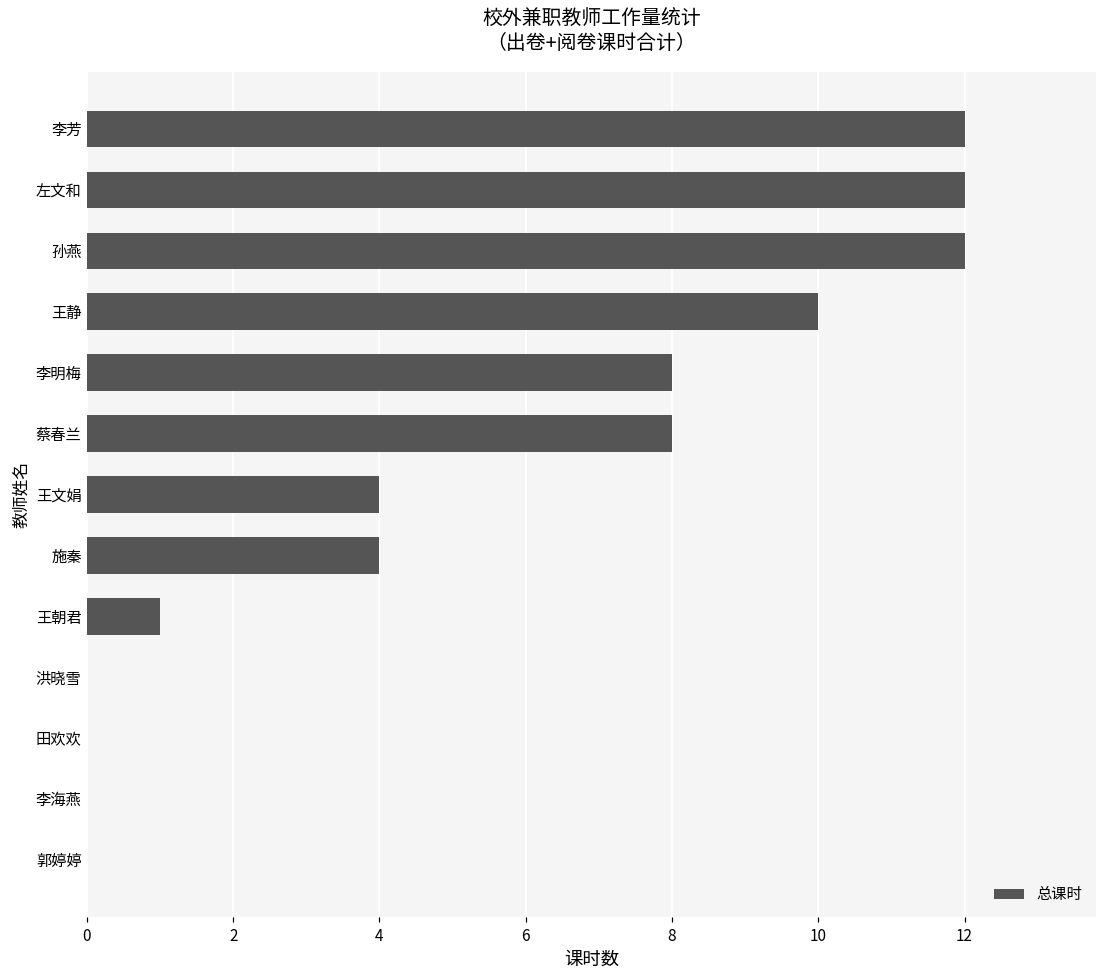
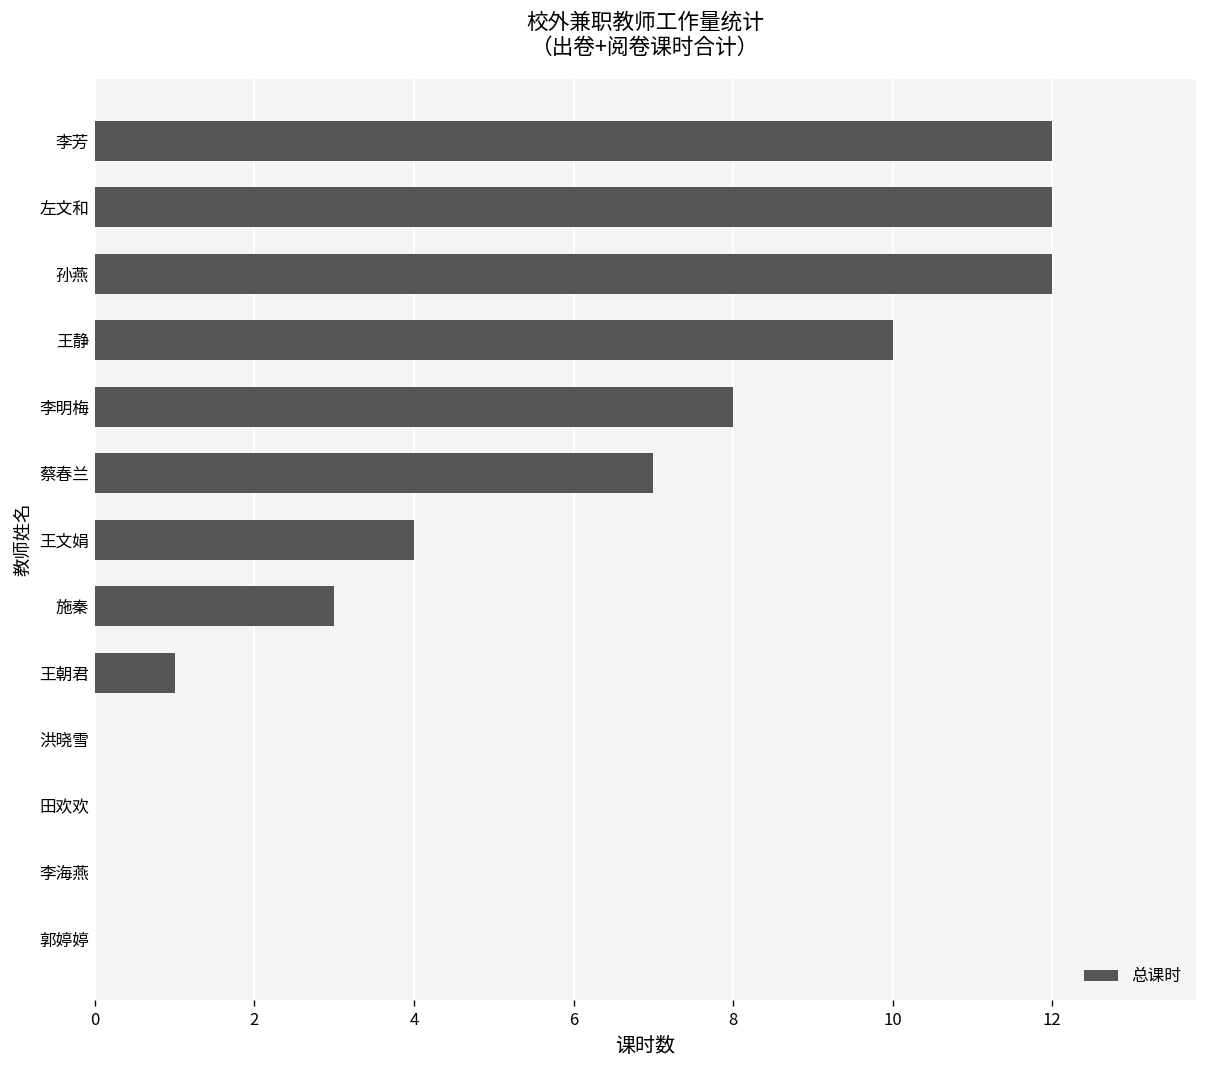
  {
    "李芳": 12,
    "左文和": 12,
    "孙燕": 12,
    "王静": 10,
    "李明梅": 8,
-   "蔡春兰": 8,
+   "蔡春兰": 7,
    "王文娟": 4,
-   "施秦": 4,
+   "施秦": 3,
    "王朝君": 1,
    "洪晓雪": 0,
    "田欢欢": 0,
    "李海燕": 0,
    "郭婷婷": 0
  }
